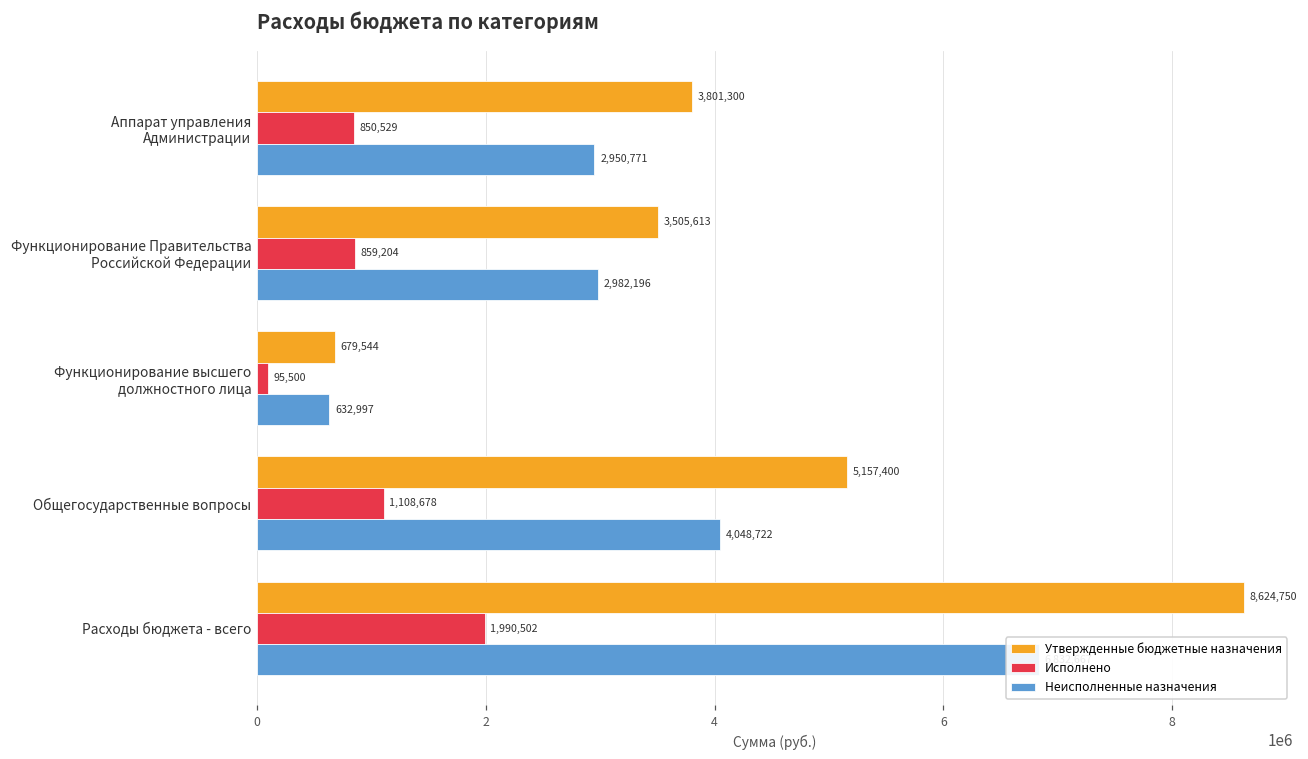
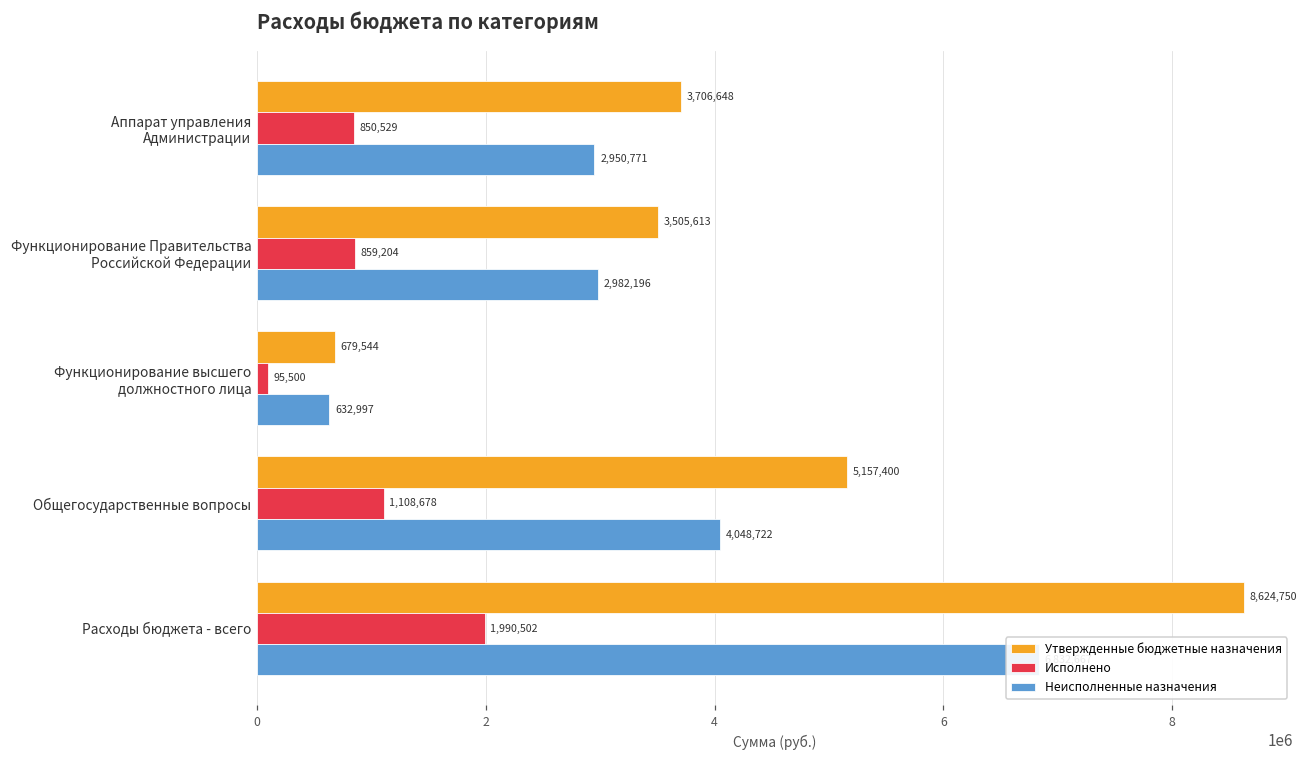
  {
    "Утвержденные бюджетные назначения": {
-     "Аппарат управления Администрации": "3,801,300",
+     "Аппарат управления Администрации": "3,706,648",
      "Функционирование Правительства Российской Федерации": "3,505,613",
      "Функционирование высшего должностного лица": "679,544",
      "Общегосударственные вопросы": "5,157,400",
      "Расходы бюджета - всего": "8,624,750"
    },
    "Исполнено": {
      "Аппарат управления Администрации": "850,529",
      "Функционирование Правительства Российской Федерации": "859,204",
      "Функционирование высшего должностного лица": "95,500",
      "Общегосударственные вопросы": "1,108,678",
      "Расходы бюджета - всего": "1,990,502"
    },
    "Неисполненные назначения": {
      "Аппарат управления Администрации": "2,950,771",
      "Функционирование Правительства Российской Федерации": "2,982,196",
      "Функционирование высшего должностного лица": "632,997",
      "Общегосударственные вопросы": "4,048,722"
    }
  }
